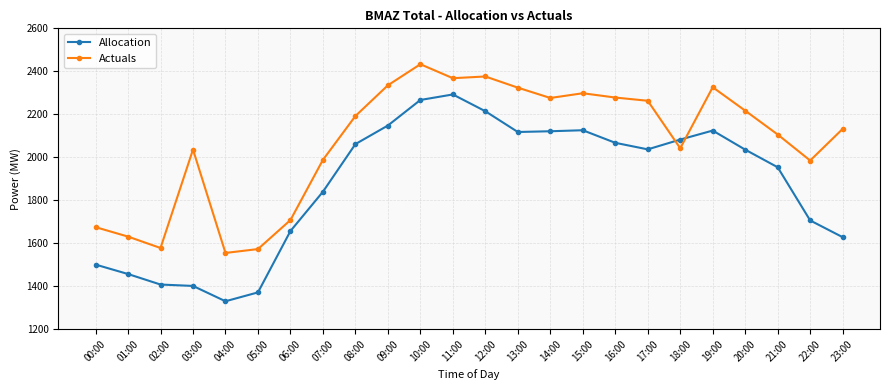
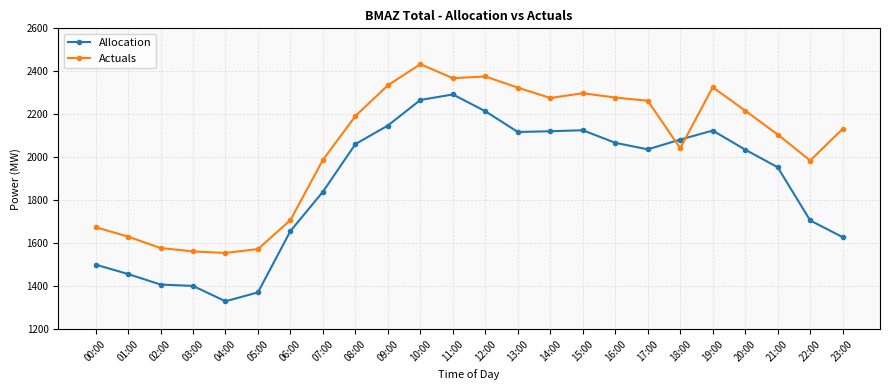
  {
    "Allocation": {
      "00:00": 1500,
      "01:00": 1460,
      "02:00": 1410,
      "03:00": 1400,
      "04:00": 1330,
      "05:00": 1370,
      "06:00": 1660,
      "07:00": 1840,
      "08:00": 2060,
      "09:00": 2150,
      "10:00": 2270,
      "11:00": 2290,
      "12:00": 2210,
      "13:00": 2120,
      "14:00": 2120,
      "15:00": 2130,
      "16:00": 2070,
      "17:00": 2040,
      "18:00": 2080,
      "19:00": 2120,
      "20:00": 2040,
      "21:00": 1950,
      "22:00": 1710,
      "23:00": 1630
    },
    "Actuals": {
      "00:00": 1680,
      "01:00": 1630,
      "02:00": 1580,
-     "03:00": 2040,
+     "03:00": 1560,
      "04:00": 1560,
      "05:00": 1570,
      "06:00": 1710,
      "07:00": 1990,
      "08:00": 2190,
      "09:00": 2340,
      "10:00": 2430,
      "11:00": 2370,
      "12:00": 2380,
      "13:00": 2320,
      "14:00": 2280,
      "15:00": 2300,
      "16:00": 2280,
      "17:00": 2260,
      "18:00": 2040,
      "19:00": 2330,
      "20:00": 2220,
      "21:00": 2110,
      "22:00": 1990,
      "23:00": 2130
    }
  }
